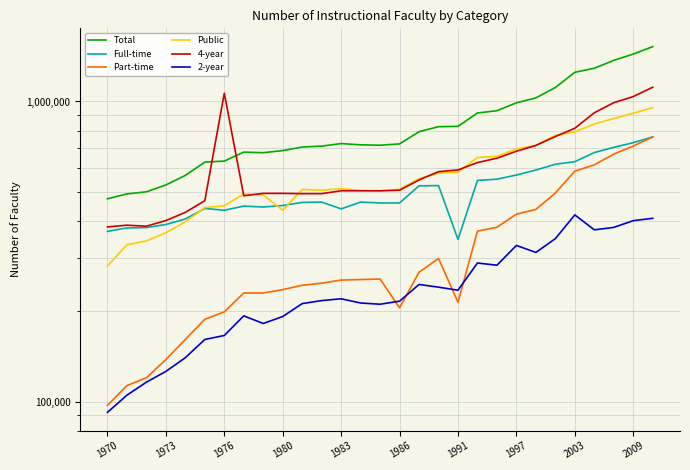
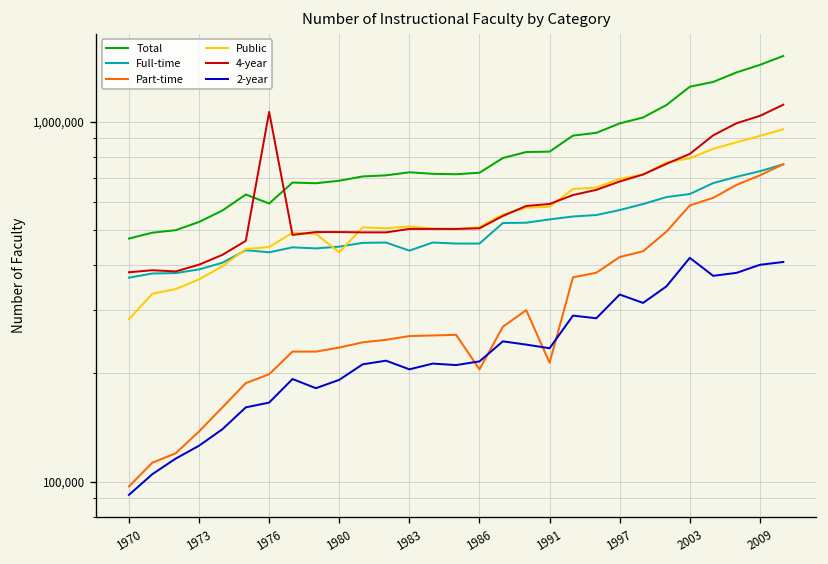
  {
    "Total": {
      "1970": "470,000",
      "1973": "530,000",
-     "1976": "630,000",
+     "1976": "590,000",
      "1980": "690,000",
      "1983": "720,000",
      "1986": "720,000",
      "1991": "830,000",
      "1997": "990,000",
      "2003": "1,250,000",
      "2009": "1,400,000"
    },
    "Full-time": {
      "1970": "370,000",
      "1973": "390,000",
      "1976": "430,000",
      "1980": "450,000",
      "1983": "440,000",
      "1986": "460,000",
-     "1991": "350,000",
+     "1991": "540,000",
      "1997": "570,000",
      "2003": "630,000",
      "2009": "730,000"
    },
    "Part-time": {
      "1970": "97,000",
      "1973": "140,000",
      "1976": "200,000",
      "1980": "240,000",
      "1983": "250,000",
      "1986": "210,000",
      "1991": "210,000",
      "1997": "420,000",
      "2003": "590,000",
      "2009": "710,000"
    },
    "Public": {
      "1970": "280,000",
      "1973": "370,000",
      "1976": "450,000",
      "1980": "430,000",
      "2003": "790,000",
      "2009": "910,000"
    },
    "4-year": {
      "1970": "380,000",
      "1973": "400,000",
      "1976": "1,070,000",
      "1980": "490,000",
      "2003": "810,000",
      "2009": "1,040,000"
    },
    "2-year": {
      "1970": "92,000",
      "1973": "126,000",
      "1976": "170,000",
      "1980": "190,000",
-     "1983": "220,000",
+     "1983": "210,000",
      "1986": "220,000",
      "1991": "230,000",
      "1997": "330,000",
      "2003": "420,000",
      "2009": "400,000"
    }
  }
